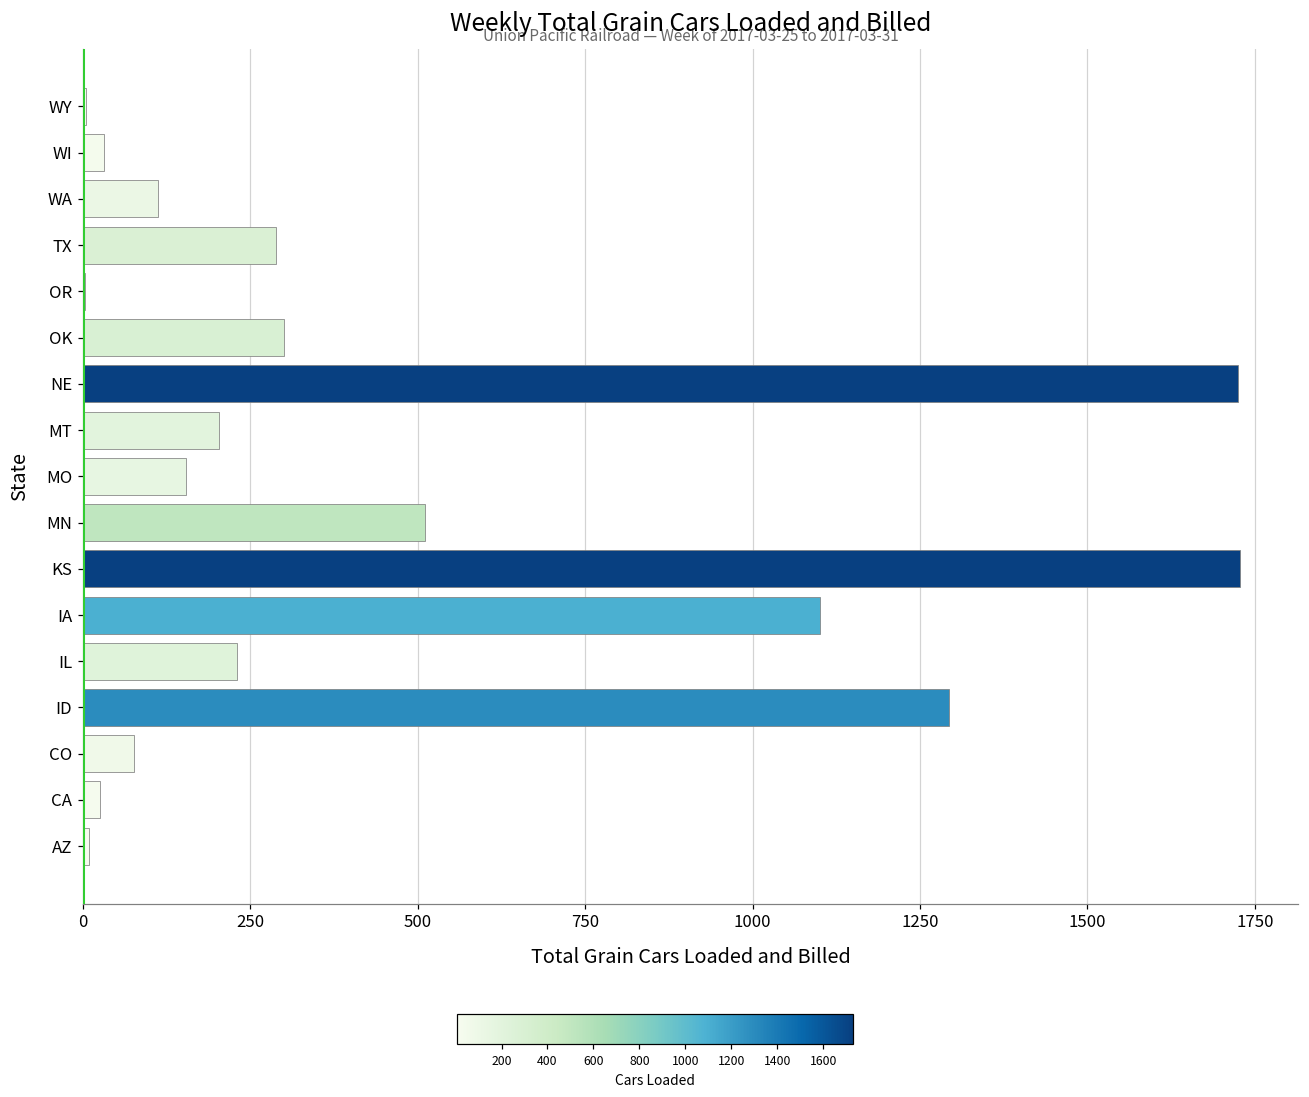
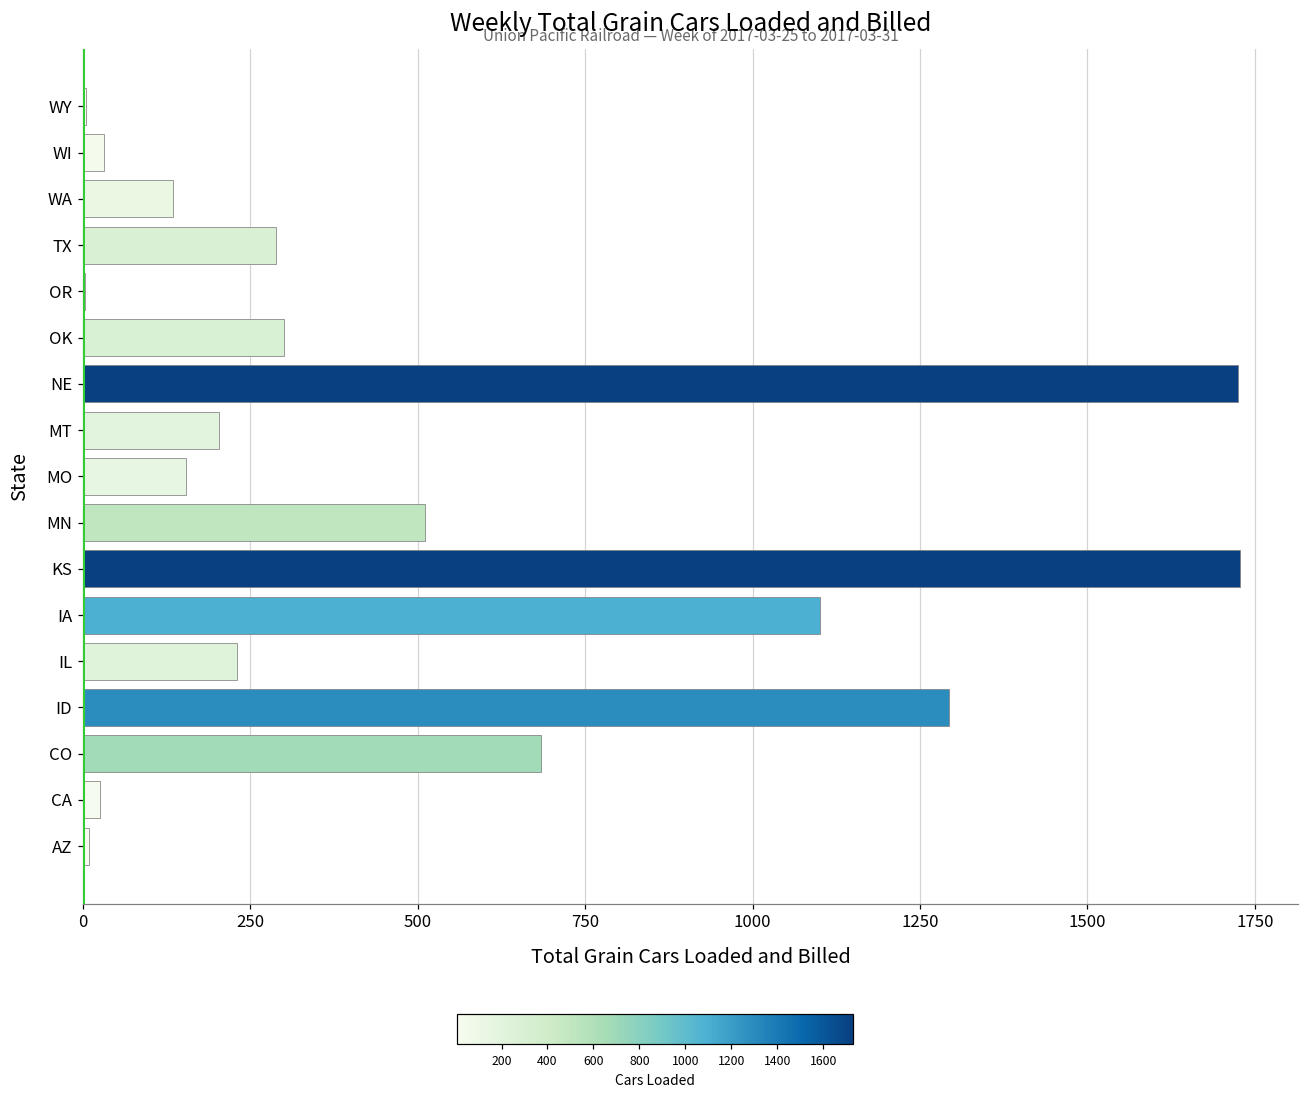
  {
    "WY": 10,
    "WI": 30,
-   "WA": 110,
+   "WA": 140,
    "TX": 290,
    "OK": 300,
    "NE": 1730,
    "MT": 200,
    "MO": 150,
    "MN": 510,
    "KS": 1730,
    "IA": 1100,
    "IL": 230,
    "ID": 1290,
-   "CO": 80,
+   "CO": 680,
    "CA": 30,
    "AZ": 10
  }
